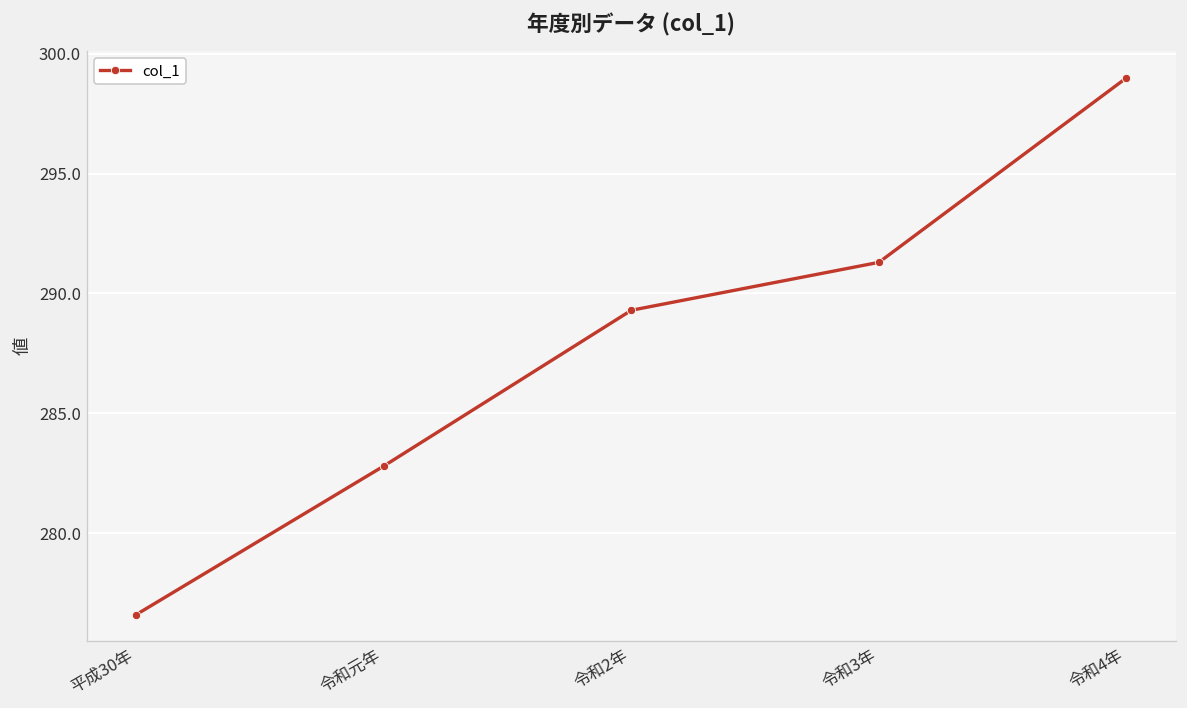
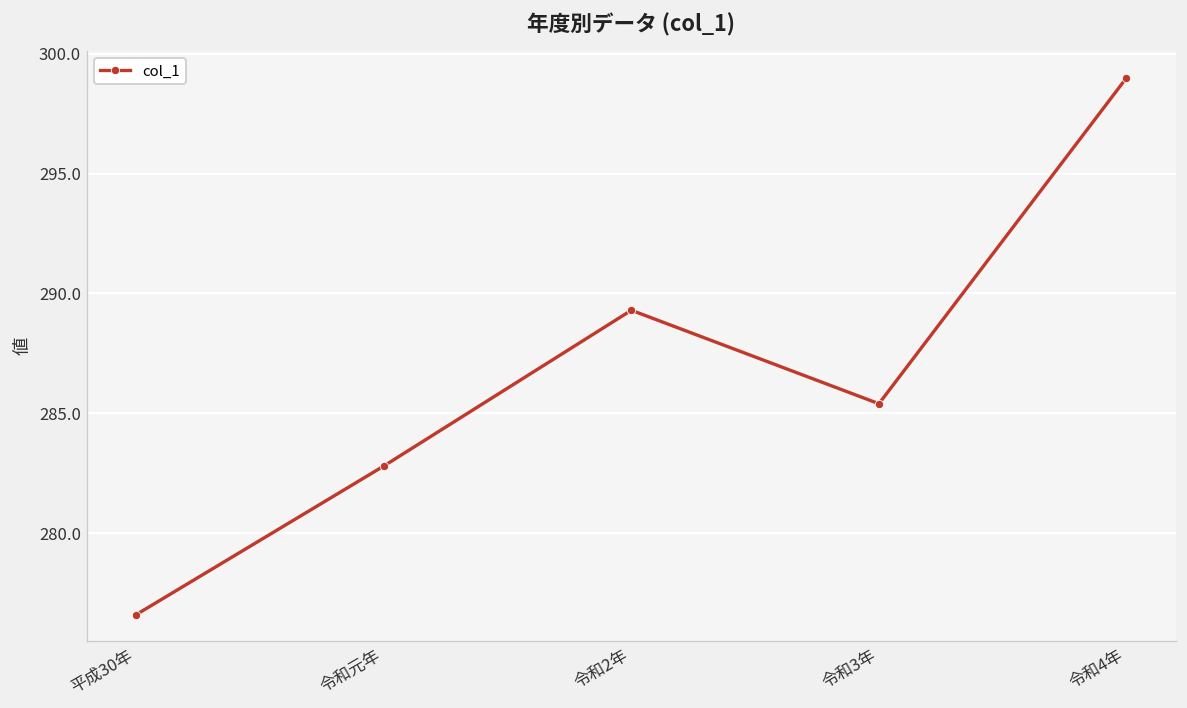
  {
    "平成30年": 276.6,
    "令和元年": 282.8,
    "令和2年": 289.3,
-   "令和3年": 291.3,
+   "令和3年": 285.4,
    "令和4年": 299.0
  }
